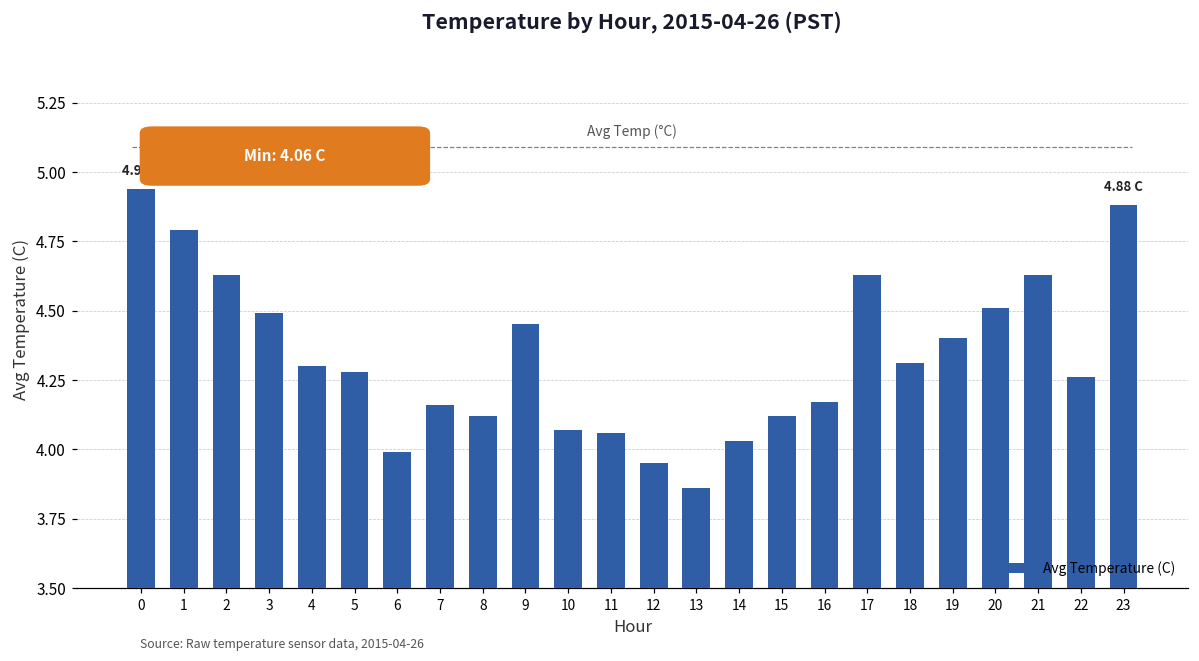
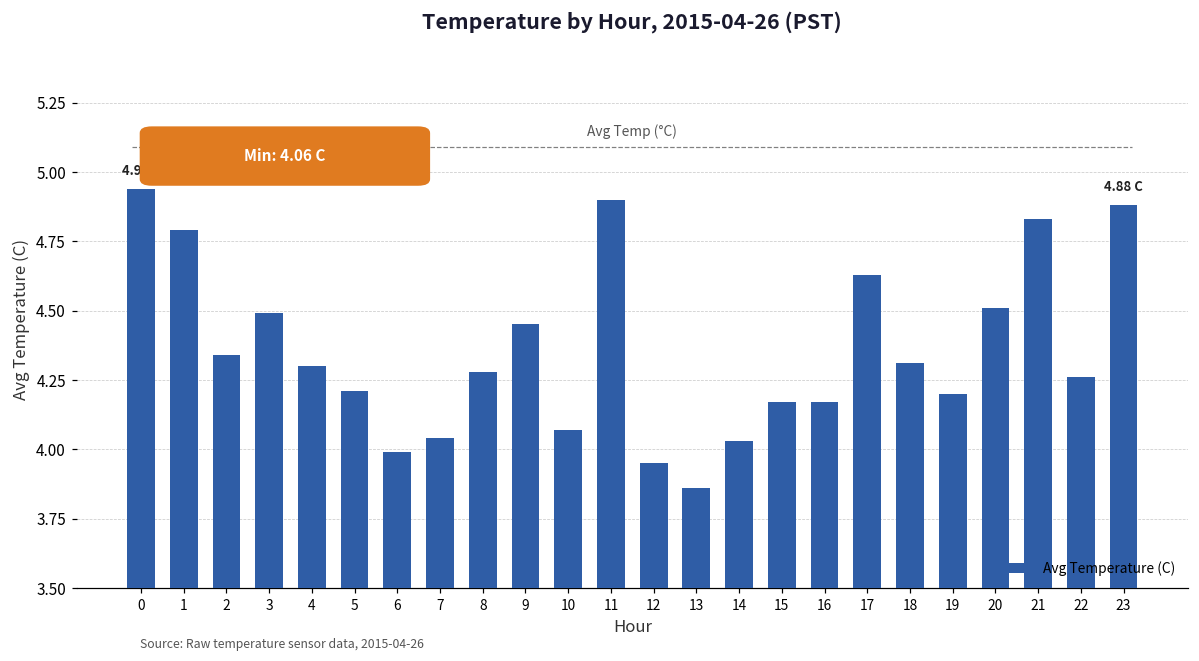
  {
    "1": 4.79,
-   "2": 4.63,
+   "2": 4.34,
    "3": 4.49,
    "4": 4.30,
-   "5": 4.28,
+   "5": 4.21,
    "6": 3.99,
-   "7": 4.16,
-   "8": 4.12,
+   "7": 4.04,
+   "8": 4.28,
    "9": 4.45,
    "10": 4.07,
-   "11": 4.06,
+   "11": 4.90,
    "12": 3.95,
    "13": 3.86,
    "14": 4.03,
-   "15": 4.12,
+   "15": 4.17,
    "16": 4.17,
    "17": 4.63,
    "18": 4.31,
-   "19": 4.4,
+   "19": 4.2,
    "20": 4.51,
-   "21": 4.63,
+   "21": 4.83,
    "22": 4.26
  }
